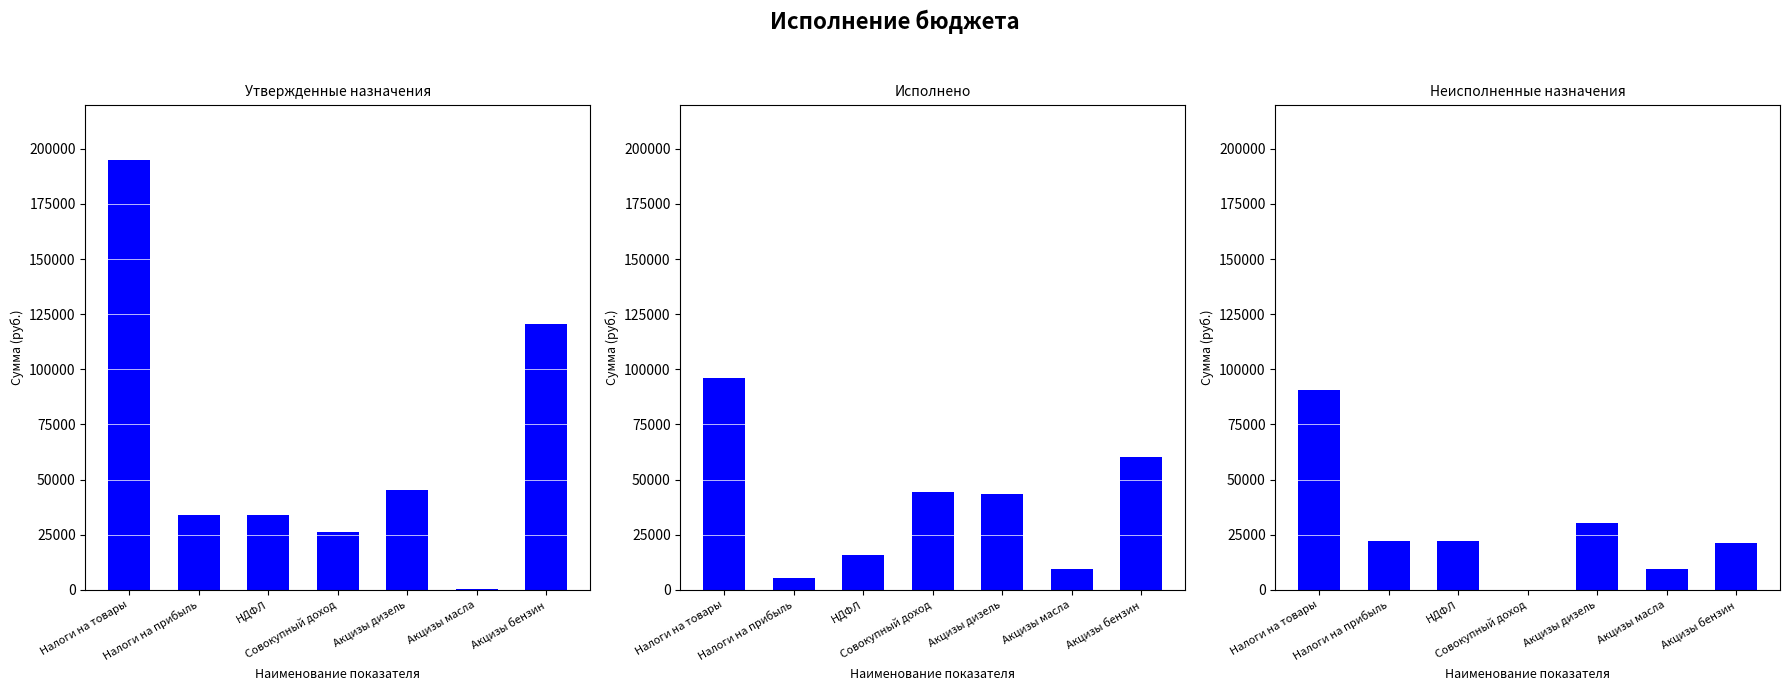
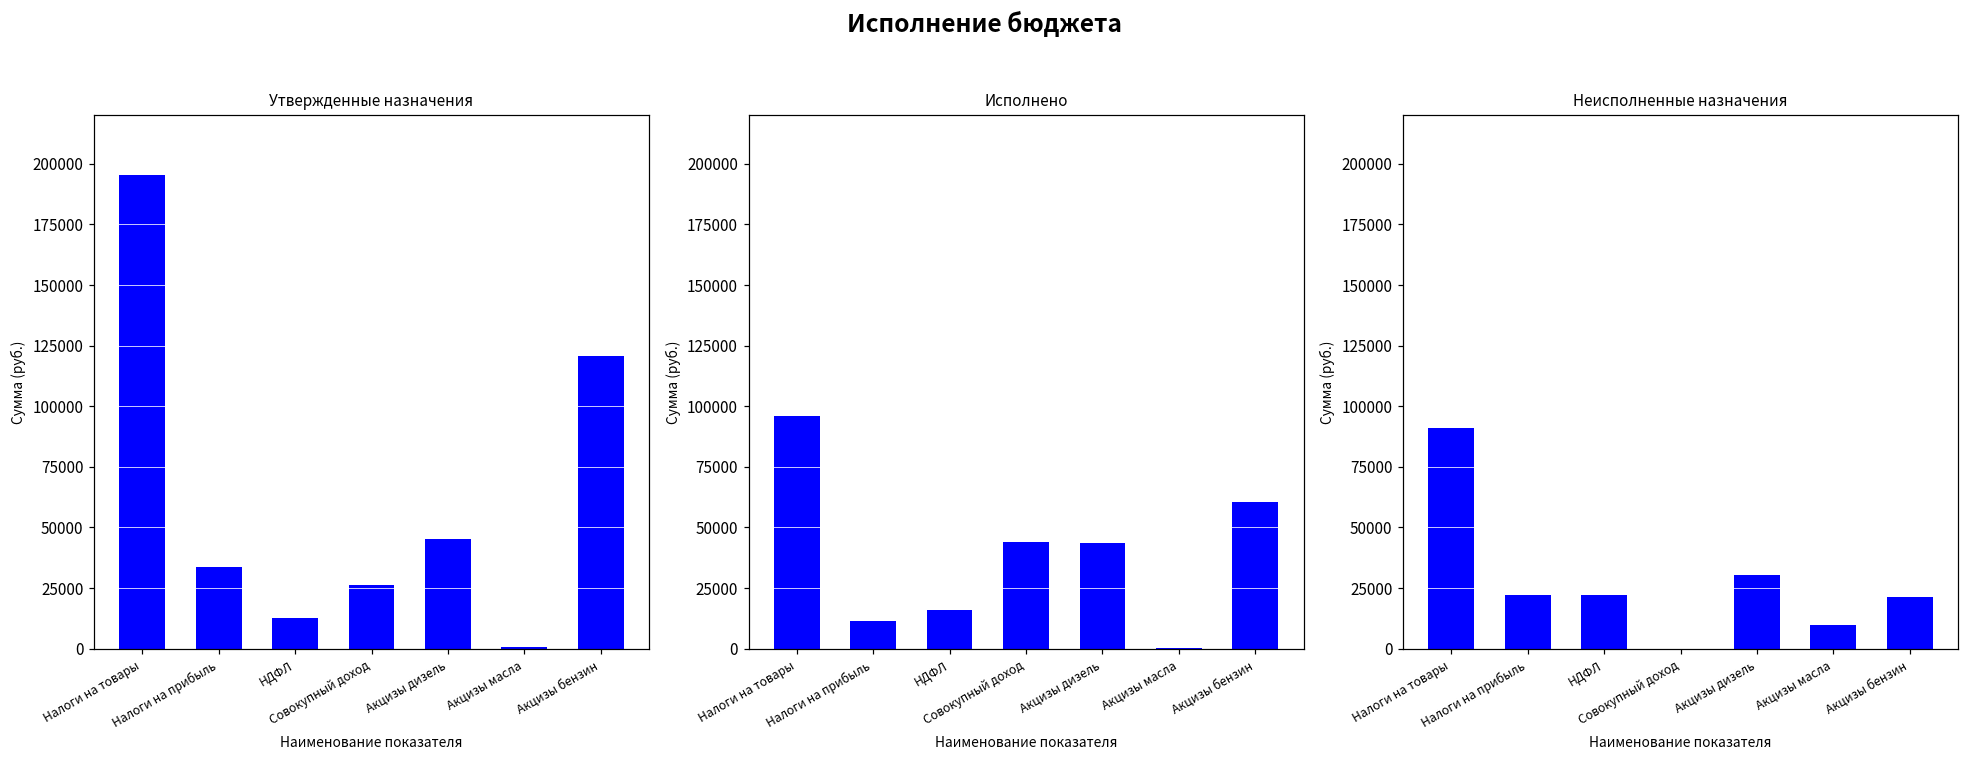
  {
    "Утвержденные назначения": {
      "Налоги на товары": 195000,
      "Налоги на прибыль": 34000,
-     "НДФЛ": 34000,
+     "НДФЛ": 13000,
      "Совокупный доход": 26000,
      "Акцизы дизель": 45000,
      "Акцизы бензин": 121000
    },
    "Исполнено": {
      "Налоги на товары": 96000,
-     "Налоги на прибыль": 5000,
+     "Налоги на прибыль": 11000,
      "НДФЛ": 16000,
      "Совокупный доход": 44000,
      "Акцизы дизель": 43000,
-     "Акцизы масла": 10000,
+     "Акцизы масла": 0,
      "Акцизы бензин": 60000
    },
    "Неисполненные назначения": {
      "Налоги на товары": 91000,
      "Налоги на прибыль": 22000,
      "НДФЛ": 22000,
      "Совокупный доход": 0,
      "Акцизы дизель": 30000,
      "Акцизы масла": 10000,
      "Акцизы бензин": 21000
    }
  }
